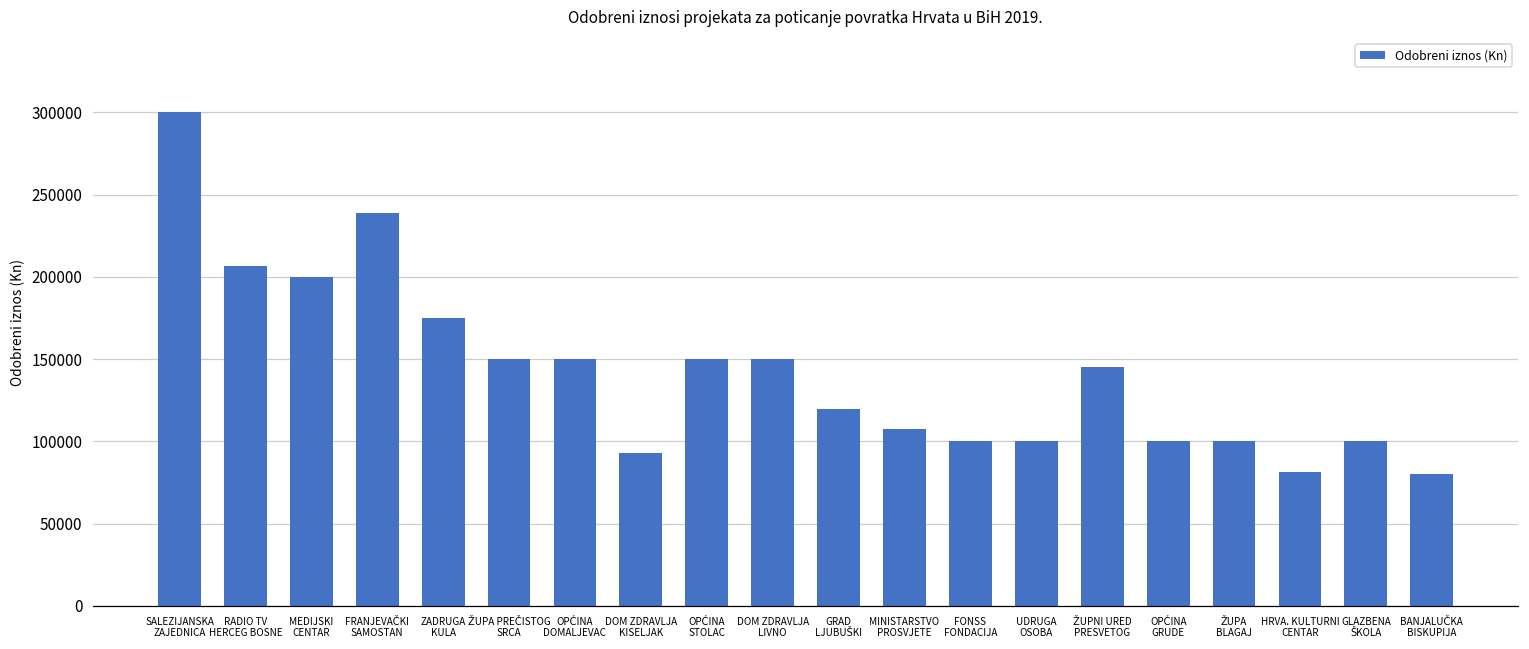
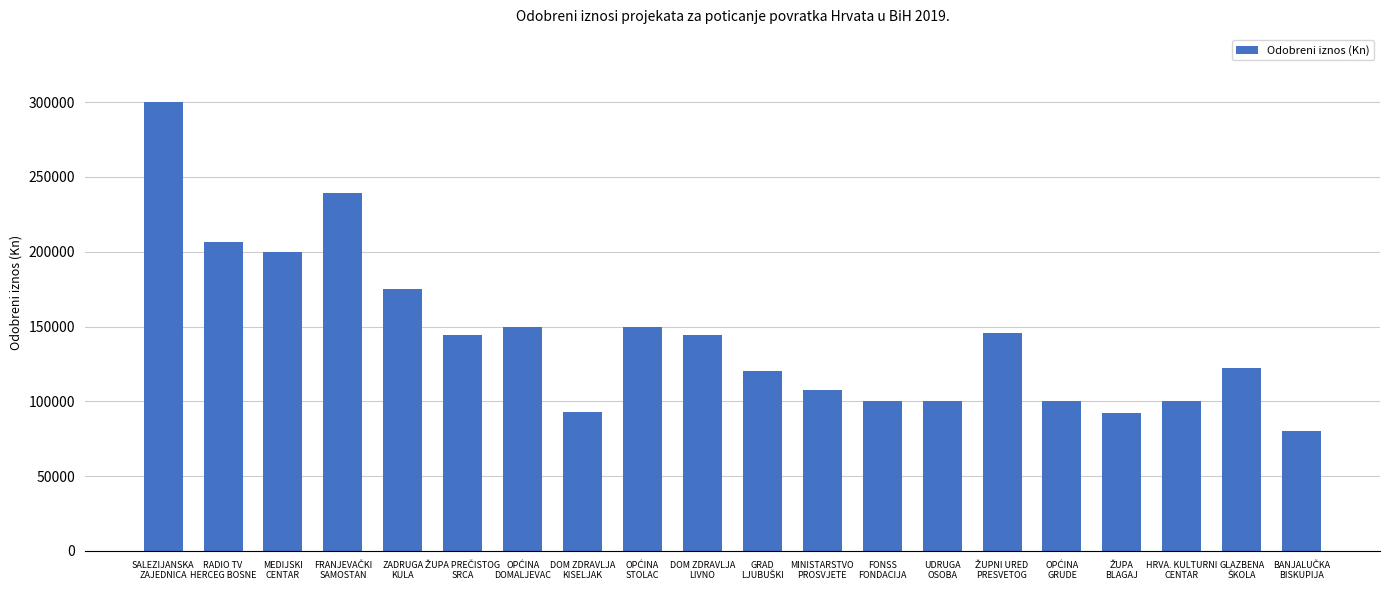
  {
    "SALEZIJANSKA ZAJEDNICA": 300000,
    "RADIO TV HERCEG BOSNE": 206000,
    "MEDIJSKI CENTAR": 200000,
    "FRANJEVAČKI SAMOSTAN": 239000,
    "ZADRUGA KULA": 175000,
-   "ŽUPA PREČISTOG SRCA": 150000,
+   "ŽUPA PREČISTOG SRCA": 144000,
    "OPĆINA DOMALJEVAC": 150000,
    "DOM ZDRAVLJA KISELJAK": 93000,
    "OPĆINA STOLAC": 150000,
-   "DOM ZDRAVLJA LIVNO": 150000,
+   "DOM ZDRAVLJA LIVNO": 144000,
    "GRAD LJUBUŠKI": 120000,
    "MINISTARSTVO PROSVJETE": 107000,
    "FONSS FONDACIJA": 100000,
    "UDRUGA OSOBA": 100000,
    "ŽUPNI URED PRESVETOG": 145000,
    "OPĆINA GRUDE": 100000,
-   "ŽUPA BLAGAJ": 100000,
-   "HRVA. KULTURNI CENTAR": 81000,
-   "GLAZBENA ŠKOLA": 100000,
+   "ŽUPA BLAGAJ": 92000,
+   "HRVA. KULTURNI CENTAR": 100000,
+   "GLAZBENA ŠKOLA": 123000,
    "BANJALUČKA BISKUPIJA": 80000
  }
